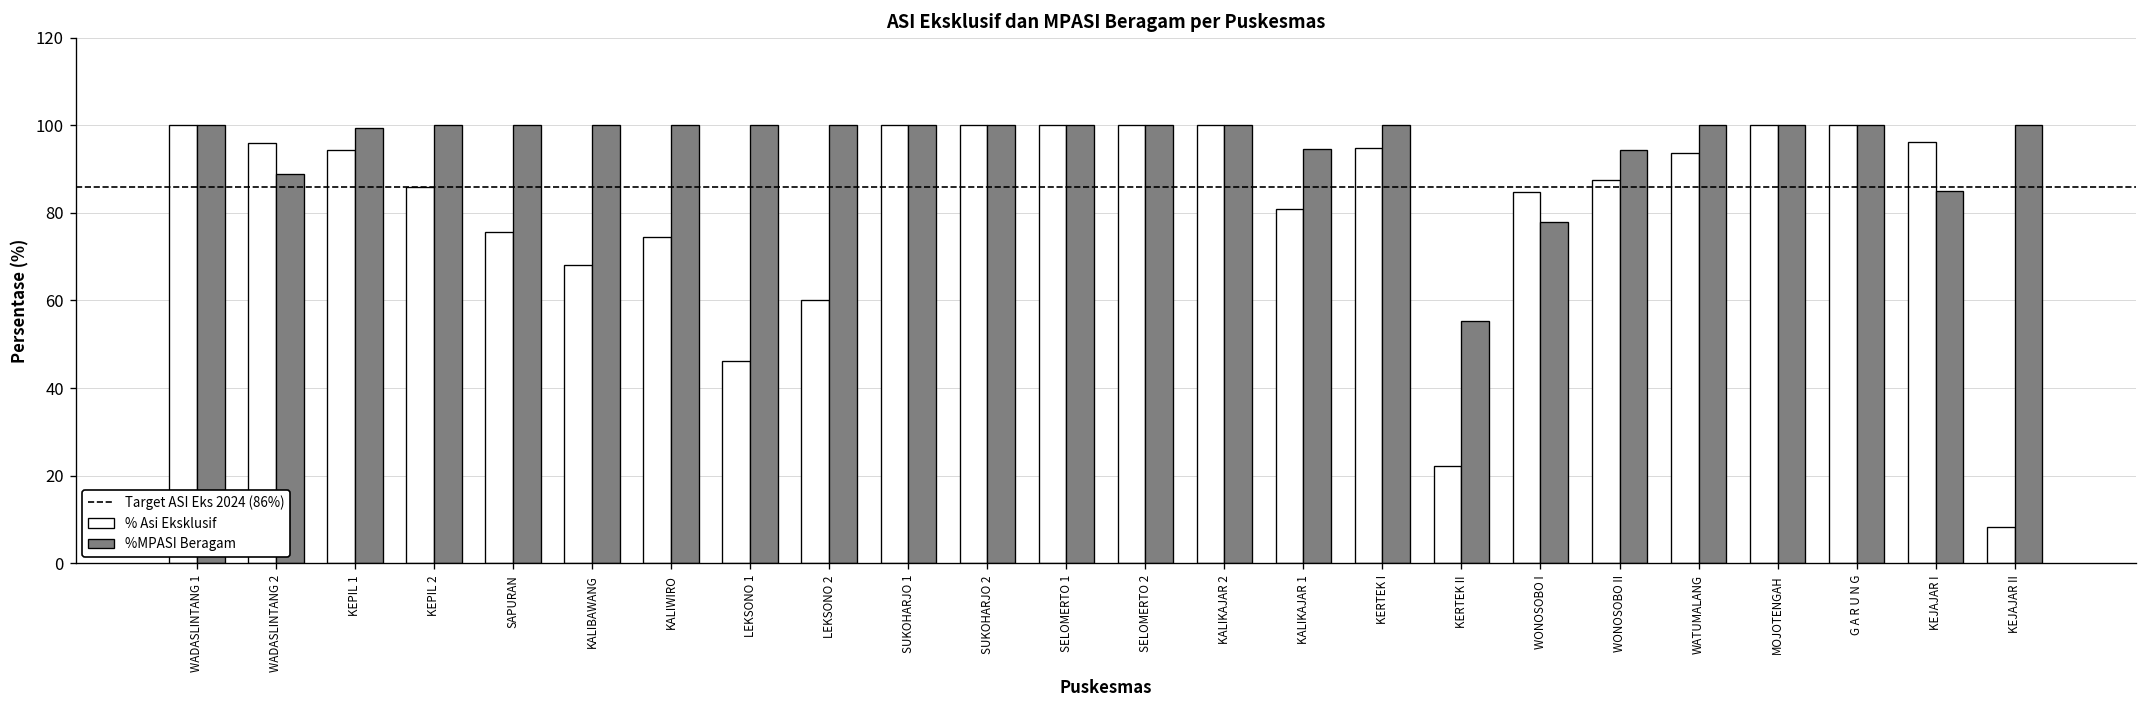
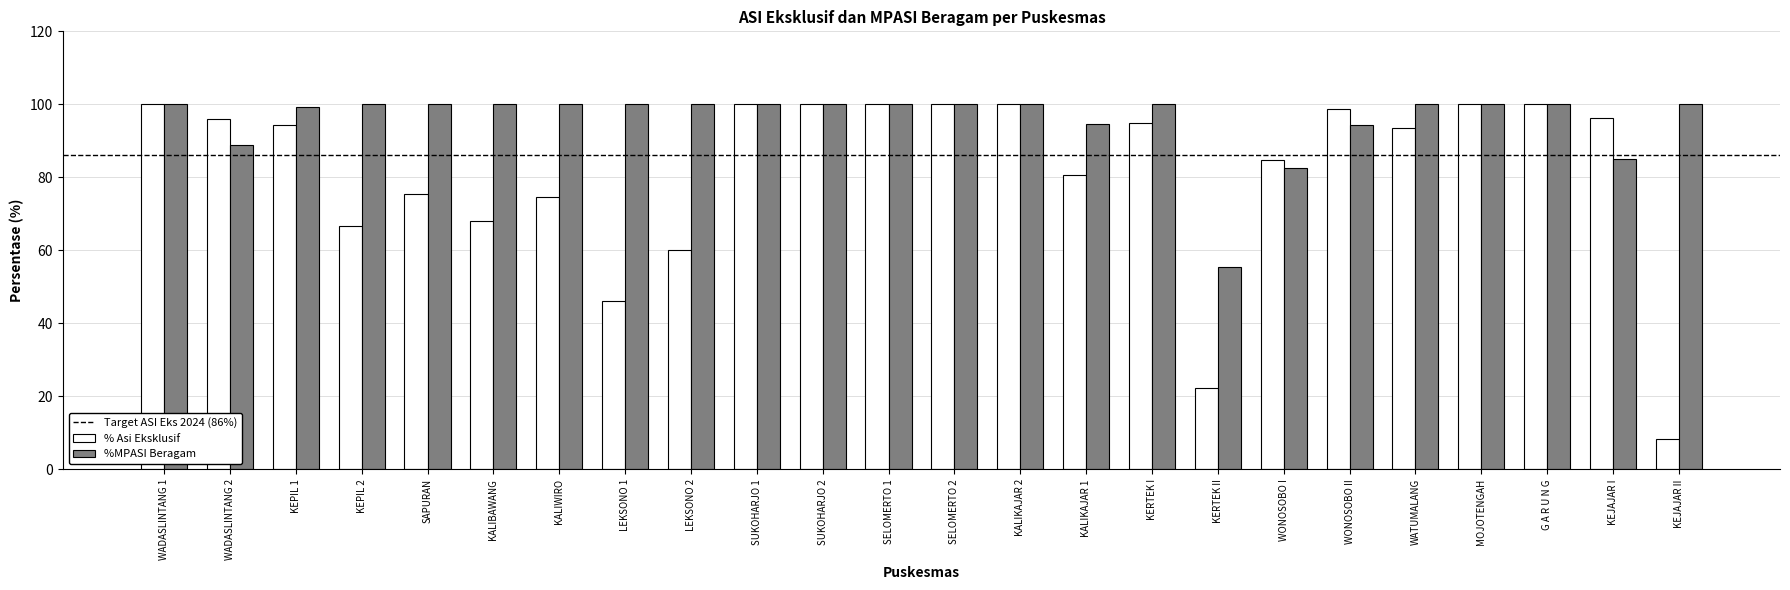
  {
    "% Asi Eksklusif": {
      "WADASLINTANG 1": 100,
      "WADASLINTANG 2": 96,
      "KEPIL 1": 94,
-     "KEPIL 2": 86,
+     "KEPIL 2": 67,
      "SAPURAN": 76,
      "KALIBAWANG": 68,
      "KALIWIRO": 75,
      "LEKSONO 1": 46,
      "LEKSONO 2": 60,
      "SUKOHARJO 1": 100,
      "SUKOHARJO 2": 100,
      "SELOMERTO 1": 100,
      "SELOMERTO 2": 100,
      "KALIKAJAR 2": 100,
      "KALIKAJAR 1": 81,
      "KERTEK I": 95,
      "KERTEK II": 22,
      "WONOSOBO I": 85,
-     "WONOSOBO II": 88,
+     "WONOSOBO II": 99,
      "WATUMALANG": 94,
      "MOJOTENGAH": 100,
      "G A R U N G": 100,
      "KEJAJAR I": 96,
      "KEJAJAR II": 8
    },
    "%MPASI Beragam": {
      "WADASLINTANG 1": 100,
      "WADASLINTANG 2": 89,
      "KEPIL 1": 99,
      "KEPIL 2": 100,
      "SAPURAN": 100,
      "KALIBAWANG": 100,
      "KALIWIRO": 100,
      "LEKSONO 1": 100,
      "LEKSONO 2": 100,
      "SUKOHARJO 1": 100,
      "SUKOHARJO 2": 100,
      "SELOMERTO 1": 100,
      "SELOMERTO 2": 100,
      "KALIKAJAR 2": 100,
      "KALIKAJAR 1": 95,
      "KERTEK I": 100,
      "KERTEK II": 55,
-     "WONOSOBO I": 78,
+     "WONOSOBO I": 83,
      "WONOSOBO II": 94,
      "WATUMALANG": 100,
      "MOJOTENGAH": 100,
      "G A R U N G": 100,
      "KEJAJAR I": 85,
      "KEJAJAR II": 100
    }
  }
